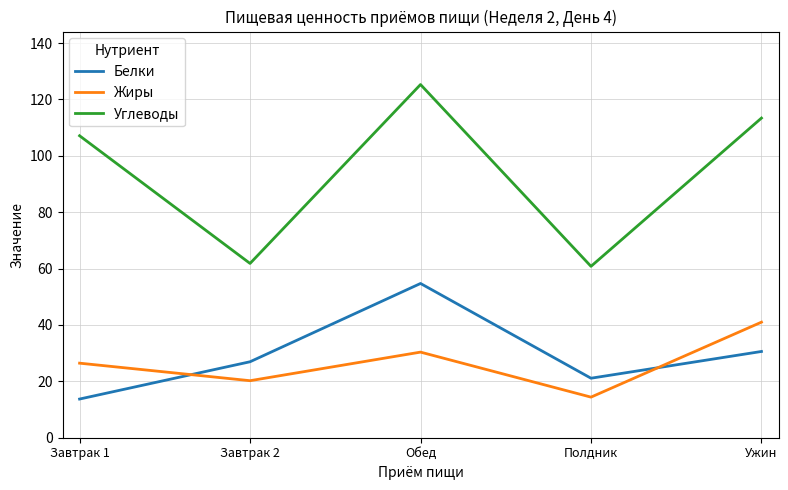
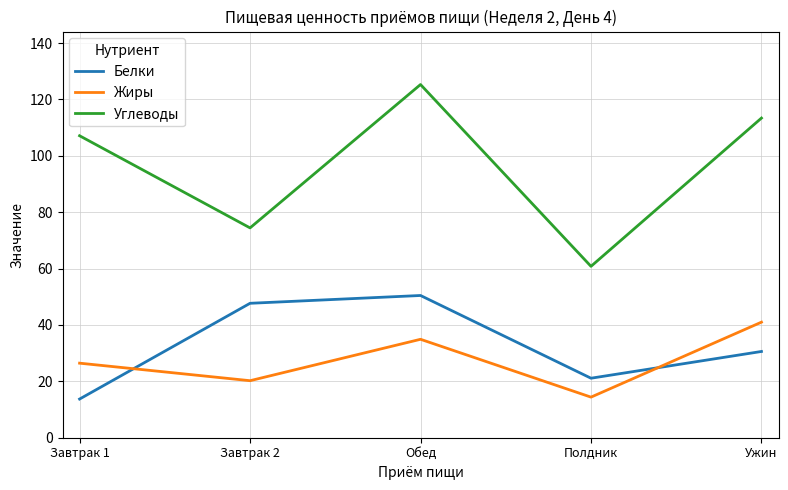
  {
    "Белки": {
      "Завтрак 1": 14,
-     "Завтрак 2": 27,
-     "Обед": 55,
+     "Завтрак 2": 48,
+     "Обед": 50,
      "Полдник": 21,
      "Ужин": 31
    },
    "Жиры": {
      "Завтрак 1": 26,
      "Завтрак 2": 20,
-     "Обед": 30,
+     "Обед": 35,
      "Полдник": 14,
      "Ужин": 41
    },
    "Углеводы": {
      "Завтрак 1": 107,
-     "Завтрак 2": 62,
+     "Завтрак 2": 74,
      "Обед": 125,
      "Полдник": 61,
      "Ужин": 113
    }
  }
